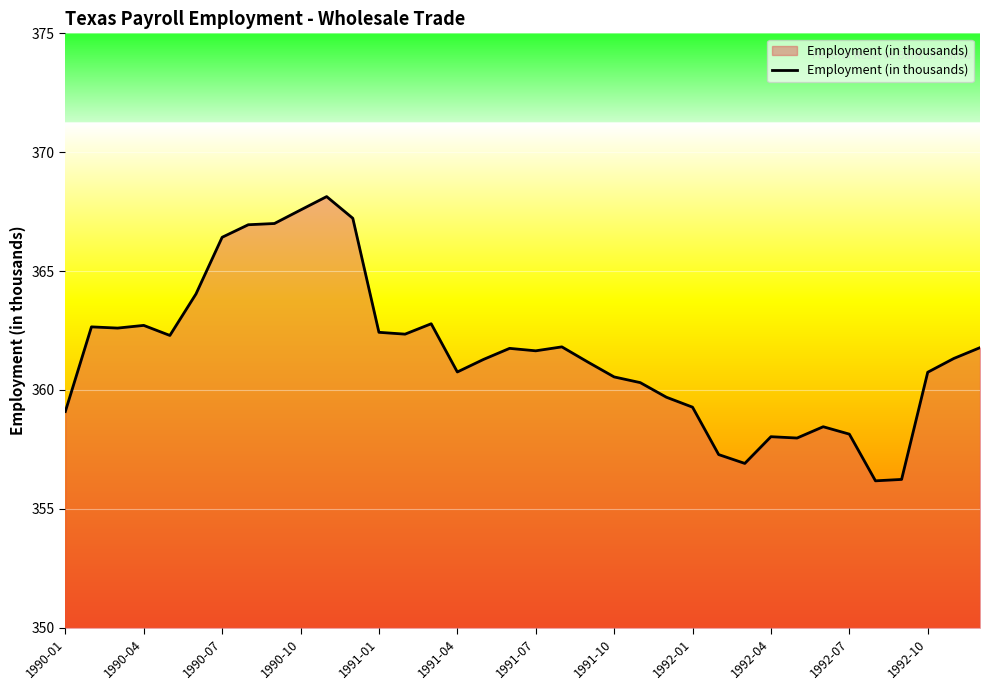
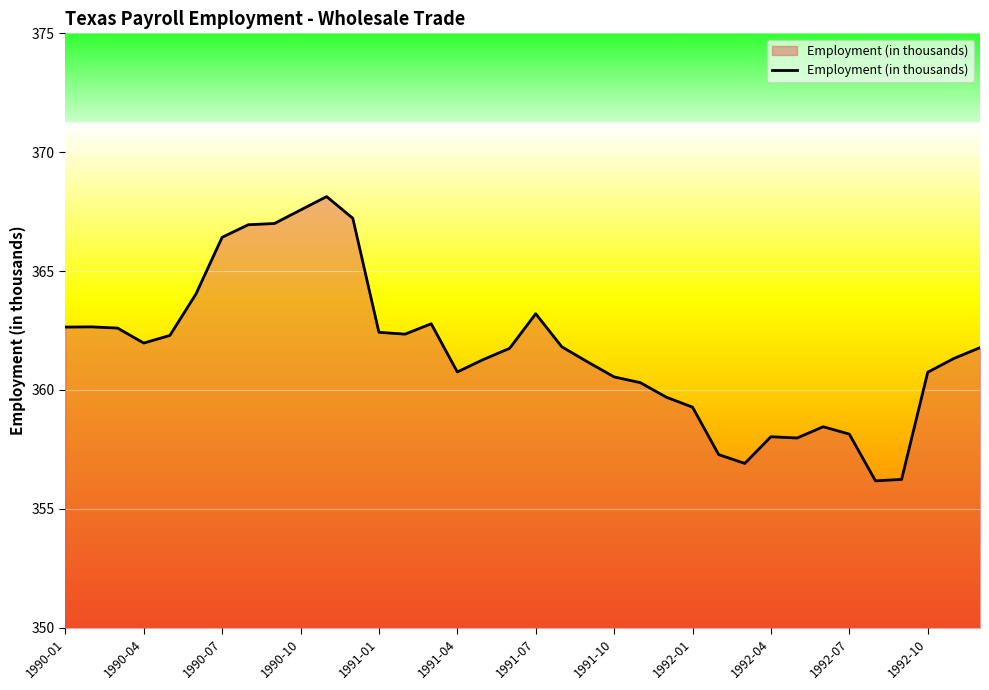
  {
-   "1990-01": 359.1,
-   "1990-04": 362.7,
+   "1990-01": 362.6,
+   "1990-04": 362.0,
    "1990-07": 366.4,
    "1990-10": 367.6,
    "1991-01": 362.4,
    "1991-04": 360.8,
-   "1991-07": 361.6,
+   "1991-07": 363.2,
    "1991-10": 360.6,
    "1992-01": 359.3,
    "1992-04": 358.0,
    "1992-07": 358.1,
    "1992-10": 360.7
  }
